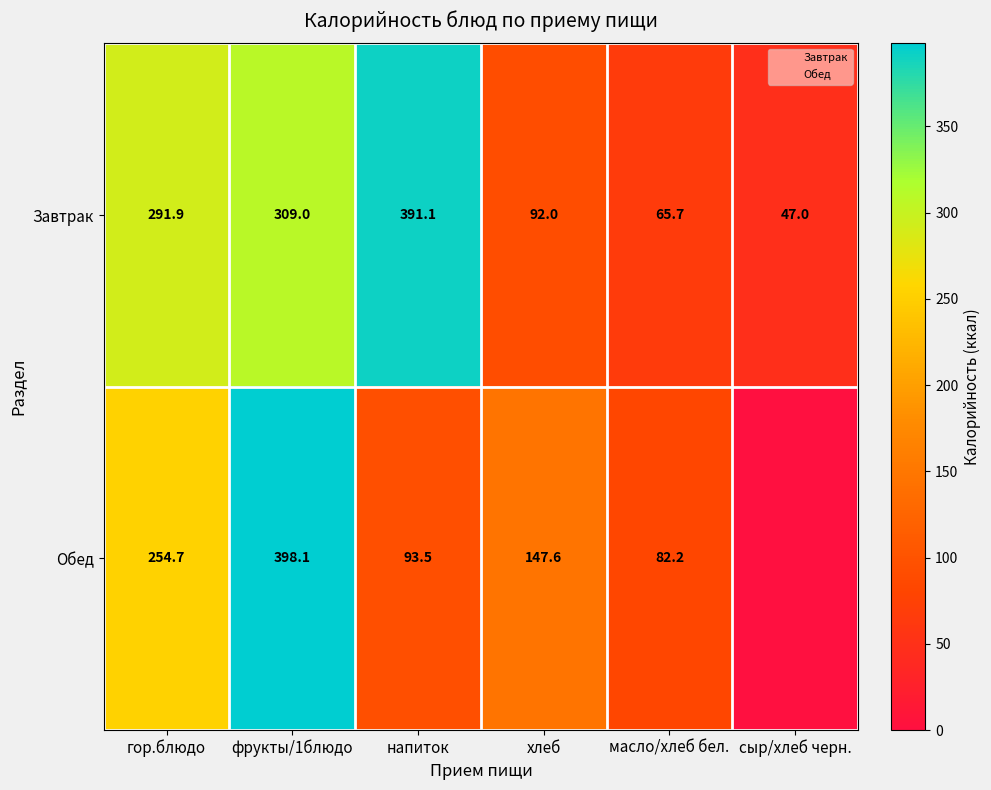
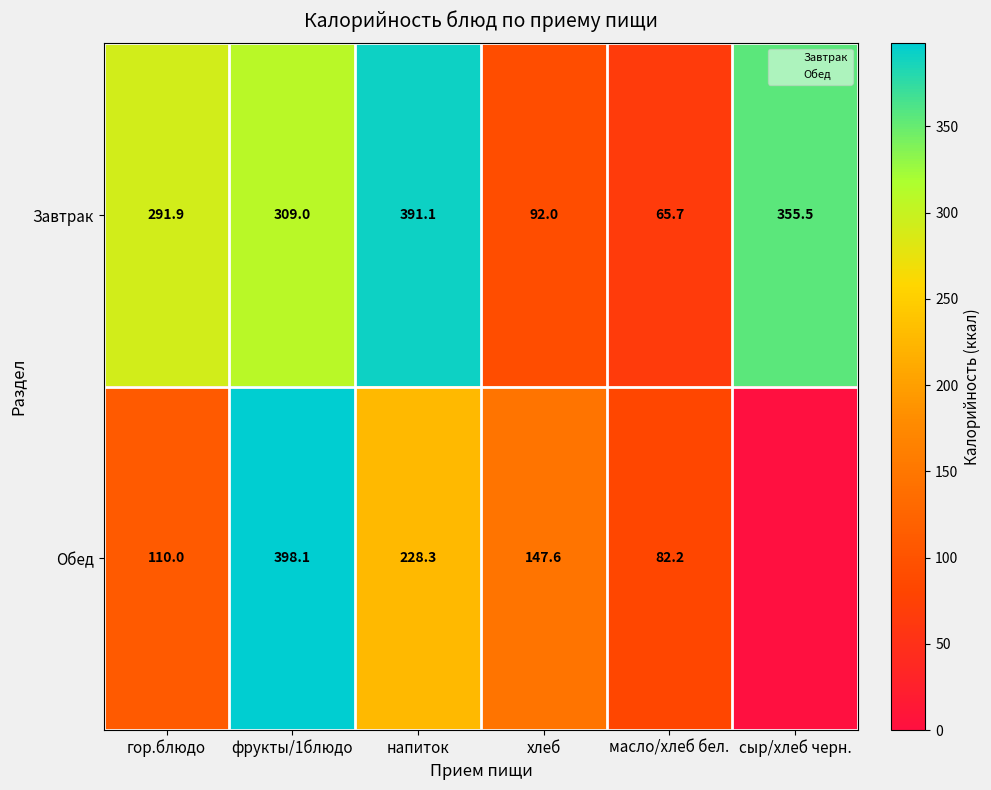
  {
    "Завтрак": {
      "гор.блюдо": 291.9,
      "фрукты/1блюдо": 309.0,
      "напиток": 391.1,
      "хлеб": 92.0,
      "масло/хлеб бел.": 65.7,
-     "сыр/хлеб черн.": 47.0
+     "сыр/хлеб черн.": 355.5
    },
    "Обед": {
-     "гор.блюдо": 254.7,
+     "гор.блюдо": 110.0,
      "фрукты/1блюдо": 398.1,
-     "напиток": 93.5,
+     "напиток": 228.3,
      "хлеб": 147.6,
      "масло/хлеб бел.": 82.2
    }
  }
